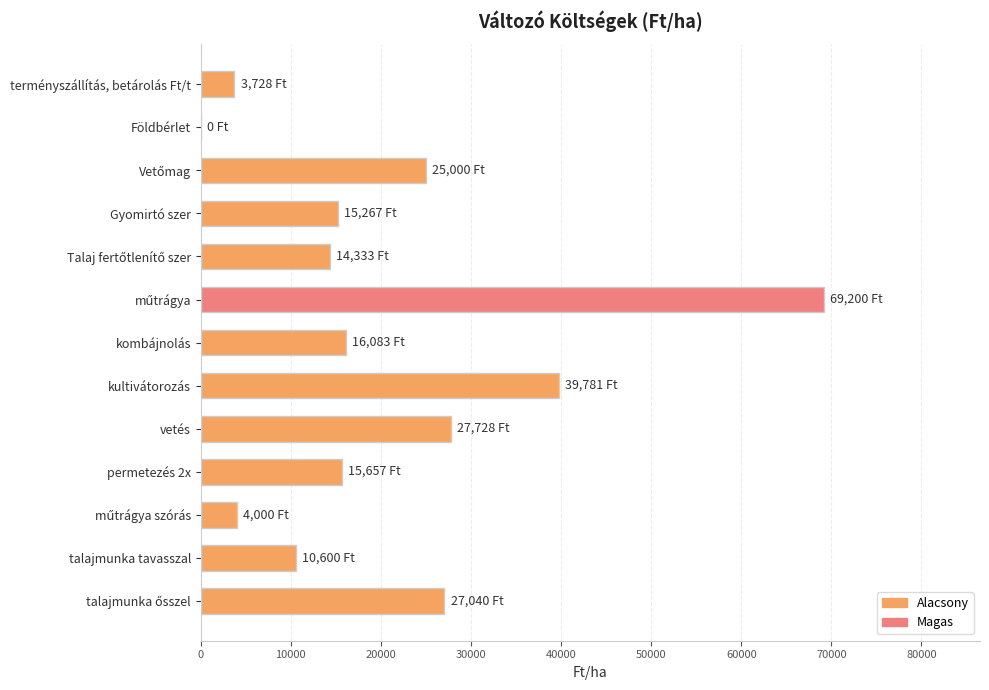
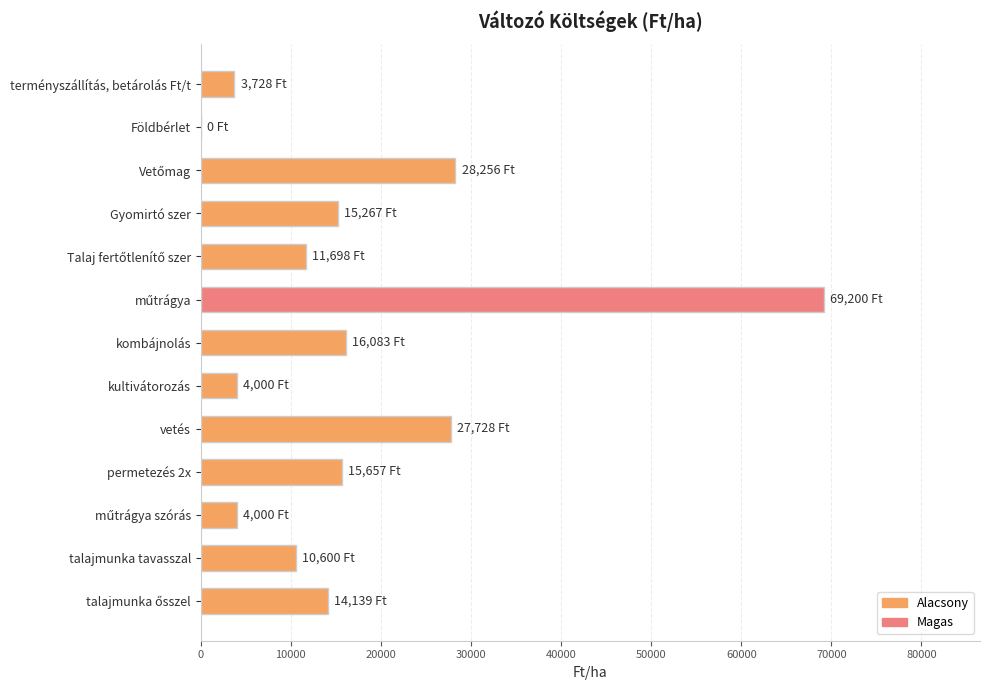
  {
    "terményszállítás, betárolás Ft/t": "3,728",
    "Földbérlet": "0",
-   "Vetőmag": "25,000",
+   "Vetőmag": "28,256",
    "Gyomirtó szer": "15,267",
-   "Talaj fertőtlenítő szer": "14,333",
+   "Talaj fertőtlenítő szer": "11,698",
    "műtrágya": "69,200",
    "kombájnolás": "16,083",
-   "kultivátorozás": "39,781",
+   "kultivátorozás": "4,000",
    "vetés": "27,728",
    "permetezés 2x": "15,657",
    "műtrágya szórás": "4,000",
    "talajmunka tavasszal": "10,600",
-   "talajmunka ősszel": "27,040"
+   "talajmunka ősszel": "14,139"
  }
